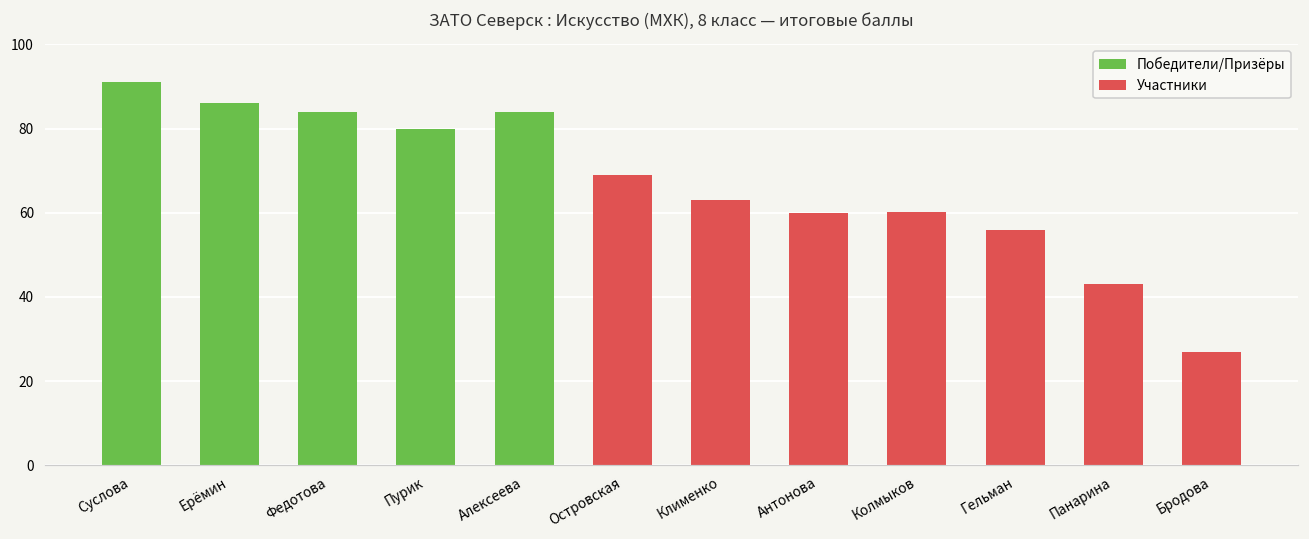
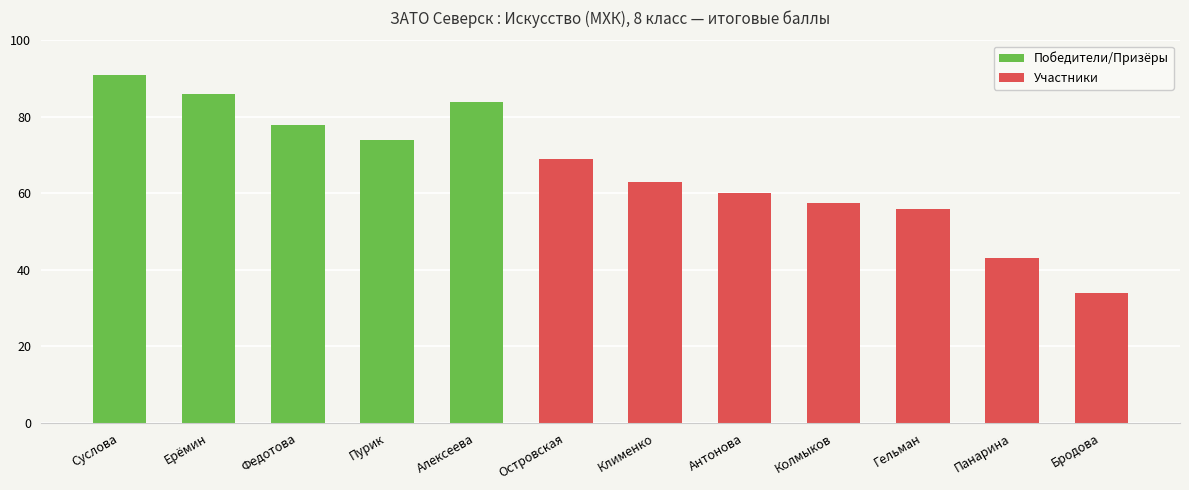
  {
    "Суслова": 91,
    "Ерёмин": 86,
-   "Федотова": 84,
-   "Пурик": 80,
+   "Федотова": 78,
+   "Пурик": 74,
    "Алексеева": 84,
    "Островская": 69,
    "Клименко": 63,
    "Антонова": 60,
-   "Колмыков": 60,
+   "Колмыков": 58,
    "Гельман": 56,
    "Панарина": 43,
-   "Бродова": 27
+   "Бродова": 34
  }
